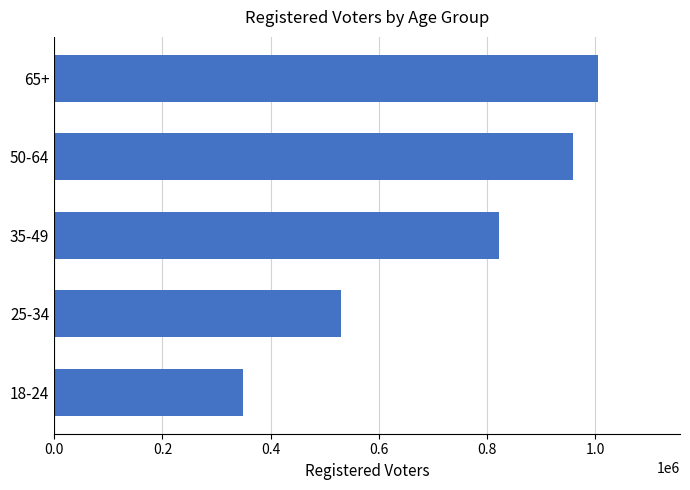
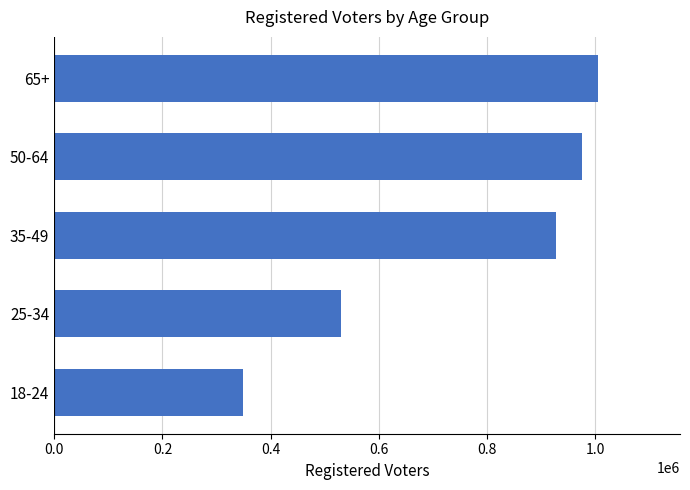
  {
    "65+": 1010000,
-   "50-64": 960000,
-   "35-49": 820000,
+   "50-64": 970000,
+   "35-49": 930000,
    "25-34": 530000,
    "18-24": 350000
  }
